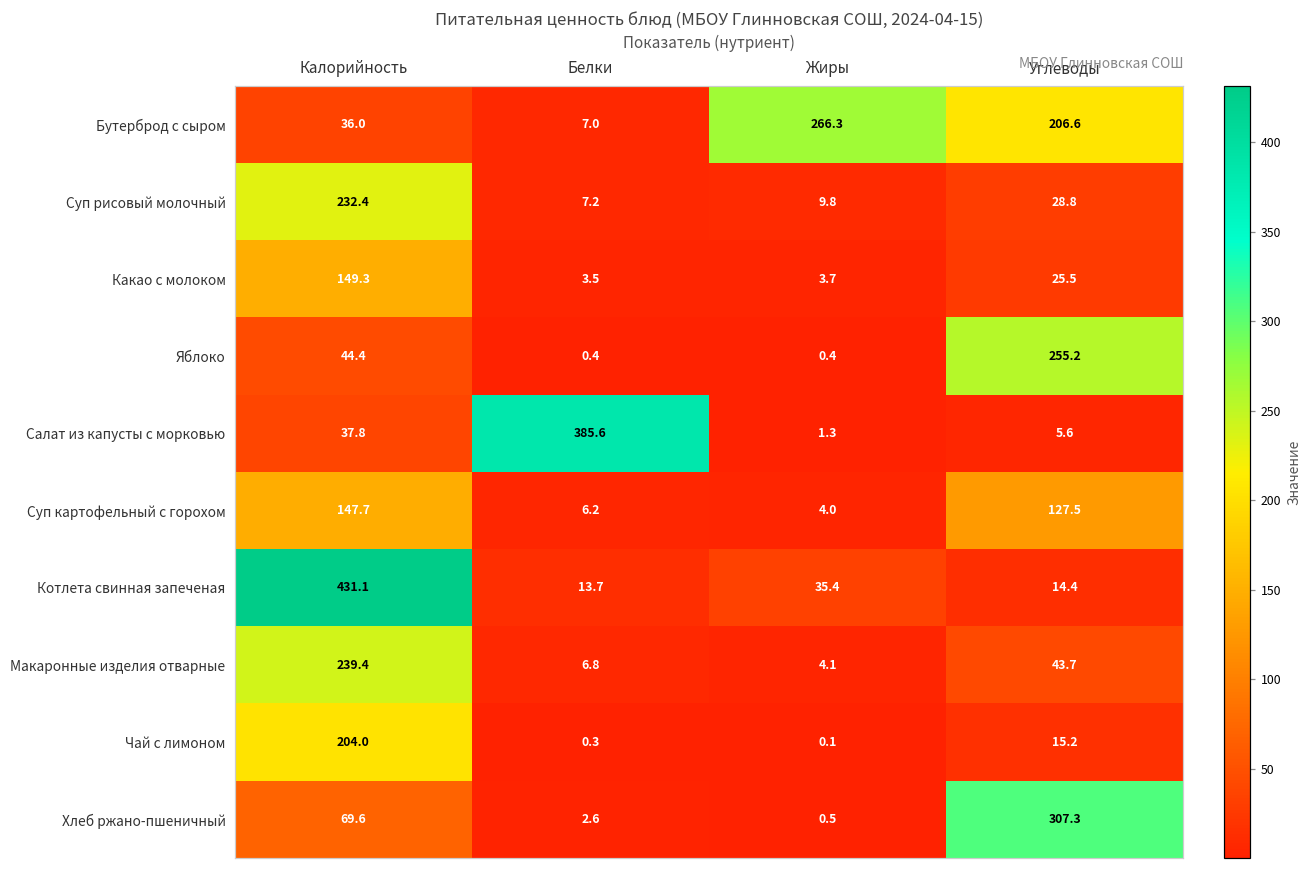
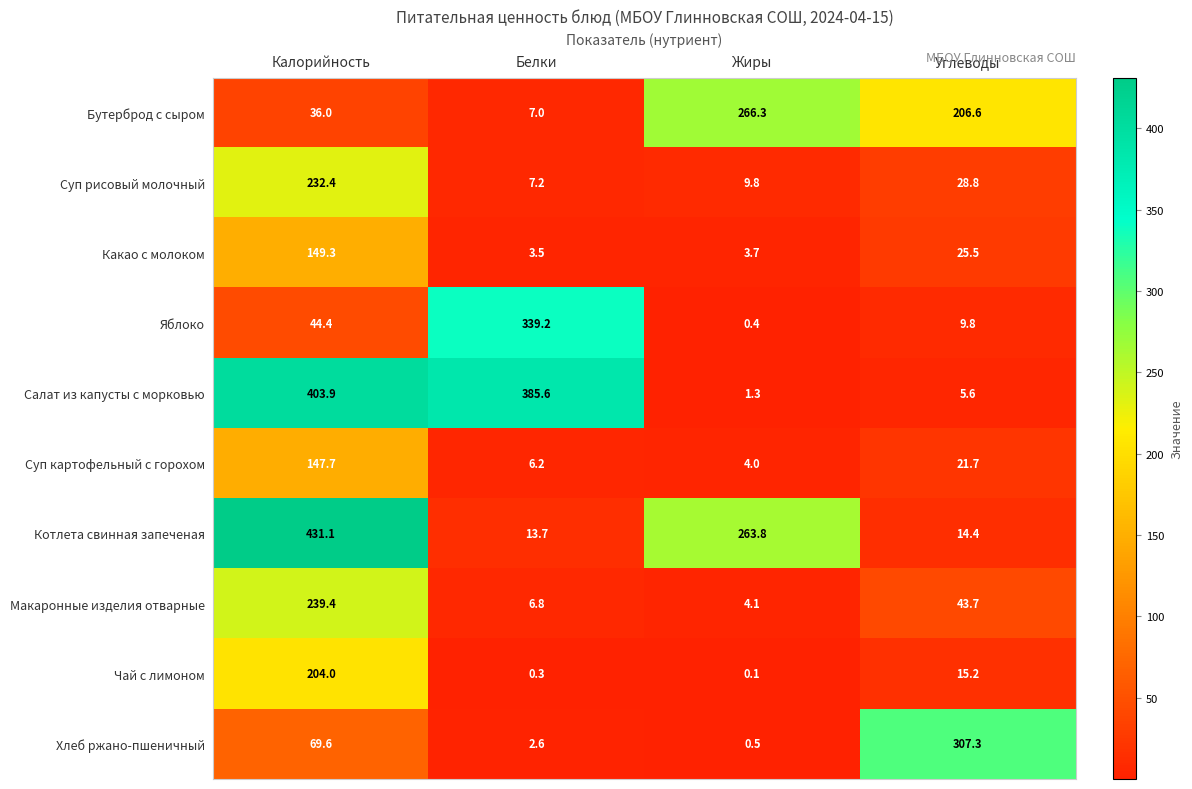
  {
    "Бутерброд с сыром": {
      "Калорийность": 36.0,
      "Белки": 7.0,
      "Жиры": 266.3,
      "Углеводы": 206.6
    },
    "Суп рисовый молочный": {
      "Калорийность": 232.4,
      "Белки": 7.2,
      "Жиры": 9.8,
      "Углеводы": 28.8
    },
    "Какао с молоком": {
      "Калорийность": 149.3,
      "Белки": 3.5,
      "Жиры": 3.7,
      "Углеводы": 25.5
    },
    "Яблоко": {
      "Калорийность": 44.4,
-     "Белки": 0.4,
+     "Белки": 339.2,
      "Жиры": 0.4,
-     "Углеводы": 255.2
+     "Углеводы": 9.8
    },
    "Салат из капусты с морковью": {
-     "Калорийность": 37.8,
+     "Калорийность": 403.9,
      "Белки": 385.6,
      "Жиры": 1.3,
      "Углеводы": 5.6
    },
    "Суп картофельный с горохом": {
      "Калорийность": 147.7,
      "Белки": 6.2,
      "Жиры": 4.0,
-     "Углеводы": 127.5
+     "Углеводы": 21.7
    },
    "Котлета свинная запеченая": {
      "Калорийность": 431.1,
      "Белки": 13.7,
-     "Жиры": 35.4,
+     "Жиры": 263.8,
      "Углеводы": 14.4
    },
    "Макаронные изделия отварные": {
      "Калорийность": 239.4,
      "Белки": 6.8,
      "Жиры": 4.1,
      "Углеводы": 43.7
    },
    "Чай с лимоном": {
      "Калорийность": 204.0,
      "Белки": 0.3,
      "Жиры": 0.1,
      "Углеводы": 15.2
    },
    "Хлеб ржано-пшеничный": {
      "Калорийность": 69.6,
      "Белки": 2.6,
      "Жиры": 0.5,
      "Углеводы": 307.3
    }
  }
